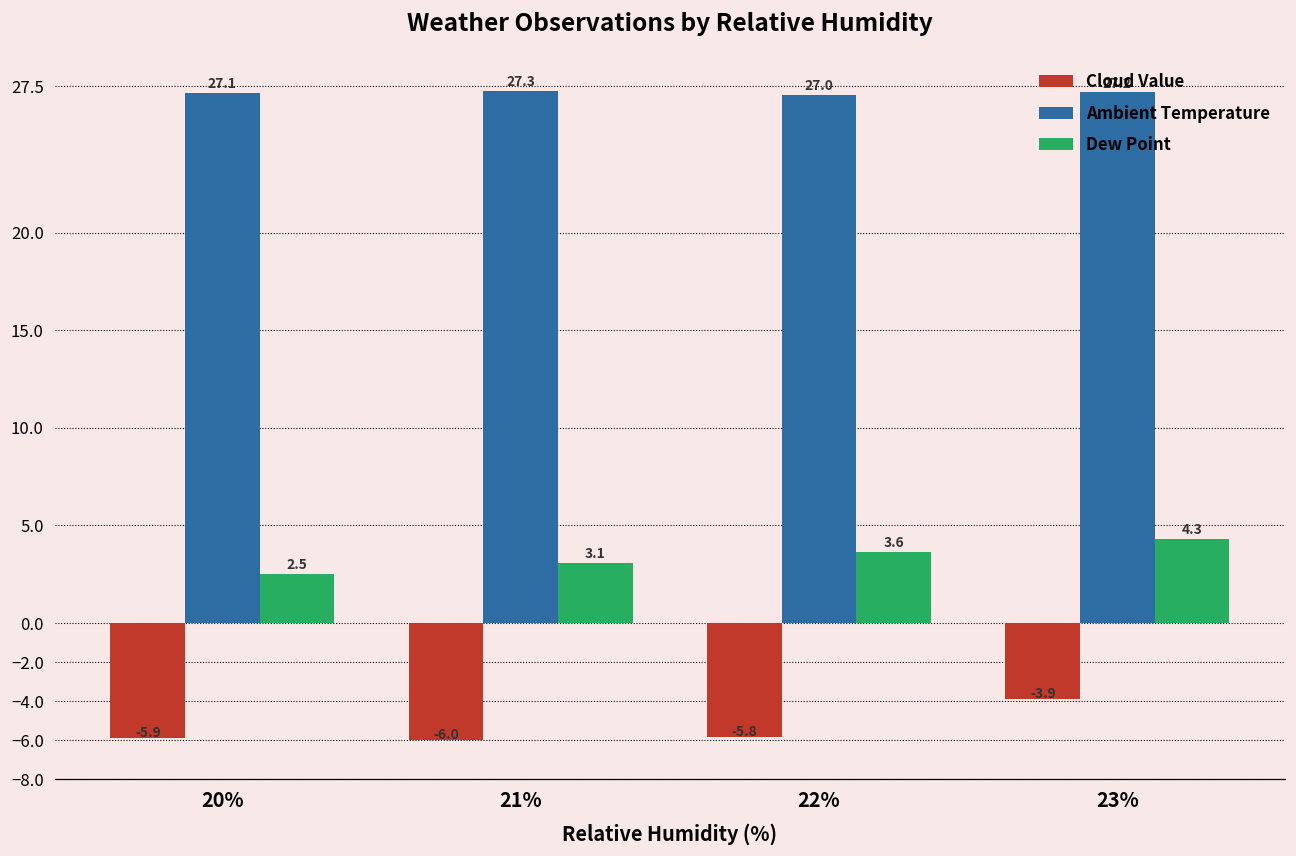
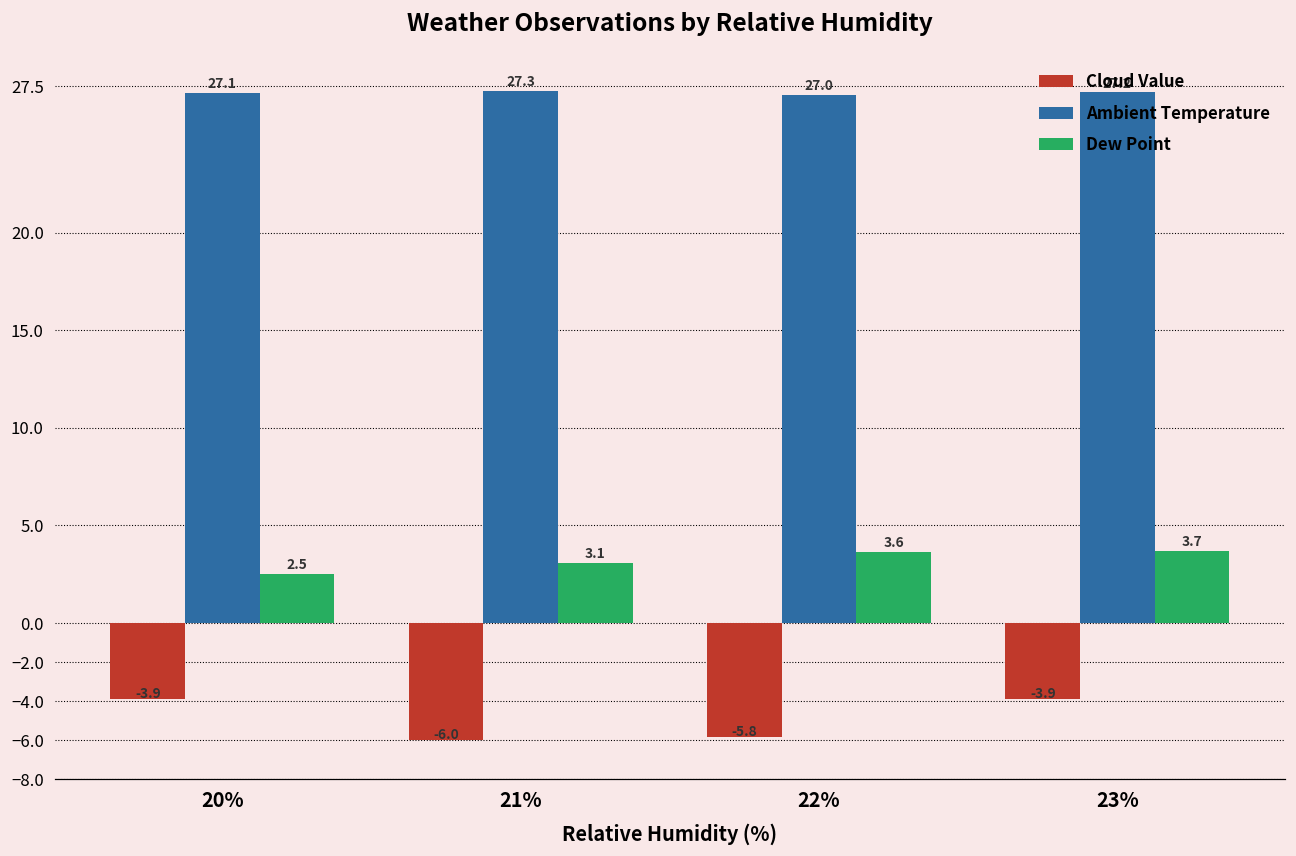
  {
    "Cloud Value": {
-     "20%": -5.9,
+     "20%": -3.9,
      "21%": -6.0,
      "22%": -5.8,
      "23%": -3.9
    },
    "Ambient Temperature": {
      "20%": 27.1,
      "21%": 27.3,
      "22%": 27.0,
      "23%": 27.2
    },
    "Dew Point": {
      "20%": 2.5,
      "21%": 3.1,
      "22%": 3.6,
-     "23%": 4.3
+     "23%": 3.7
    }
  }
